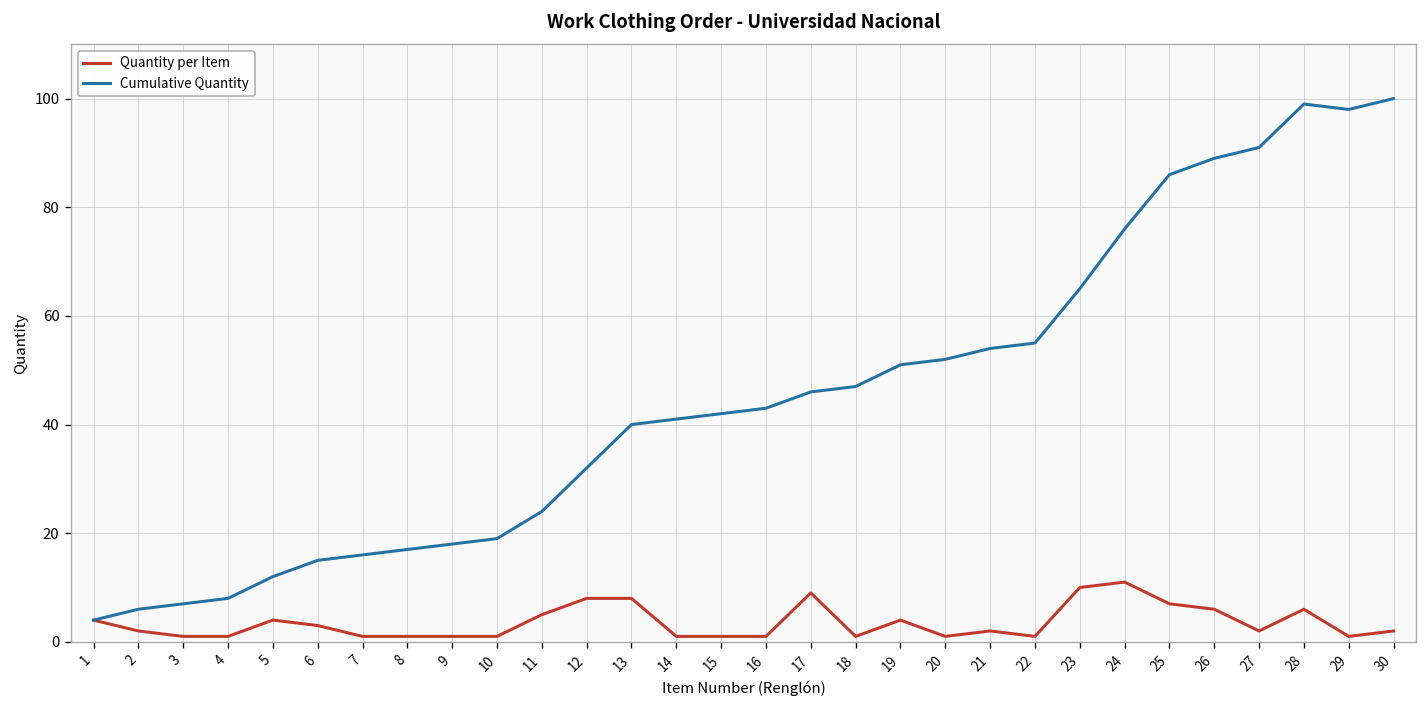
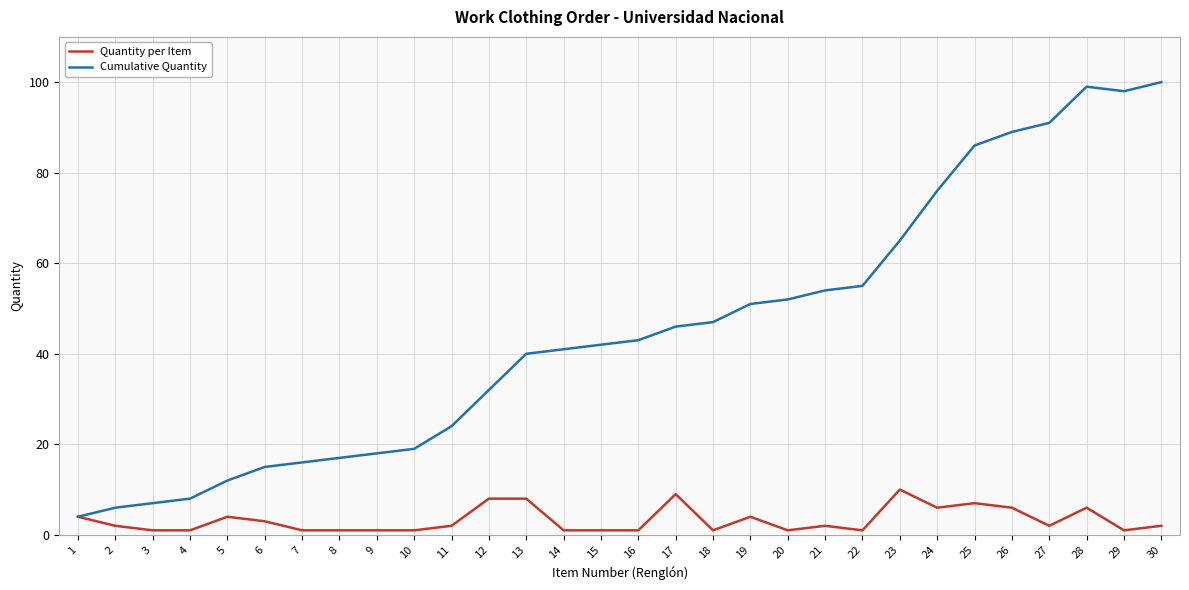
  {
    "Quantity per Item": {
      "2": 2,
      "3": 1,
      "4": 1,
      "5": 4,
      "6": 3,
      "7": 1,
      "8": 1,
      "9": 1,
      "10": 1,
-     "11": 5,
+     "11": 2,
      "12": 8,
      "13": 8,
      "14": 1,
      "15": 1,
      "16": 1,
      "17": 9,
      "18": 1,
      "19": 4,
      "20": 1,
      "21": 2,
      "22": 1,
      "23": 10,
-     "24": 11,
+     "24": 6,
      "25": 7,
      "26": 6,
      "27": 2,
      "28": 6,
      "29": 1,
      "30": 2
    },
    "Cumulative Quantity": {
      "2": 6,
      "3": 7,
      "4": 8,
      "5": 12,
      "6": 15,
      "7": 16,
      "8": 17,
      "9": 18,
      "10": 19,
      "11": 24,
      "12": 32,
      "13": 40,
      "14": 41,
      "15": 42,
      "16": 43,
      "17": 46,
      "18": 47,
      "19": 51,
      "20": 52,
      "21": 54,
      "22": 55,
      "23": 65,
      "24": 76,
      "25": 86,
      "26": 89,
      "27": 91,
      "28": 99,
      "29": 98,
      "30": 100
    }
  }
